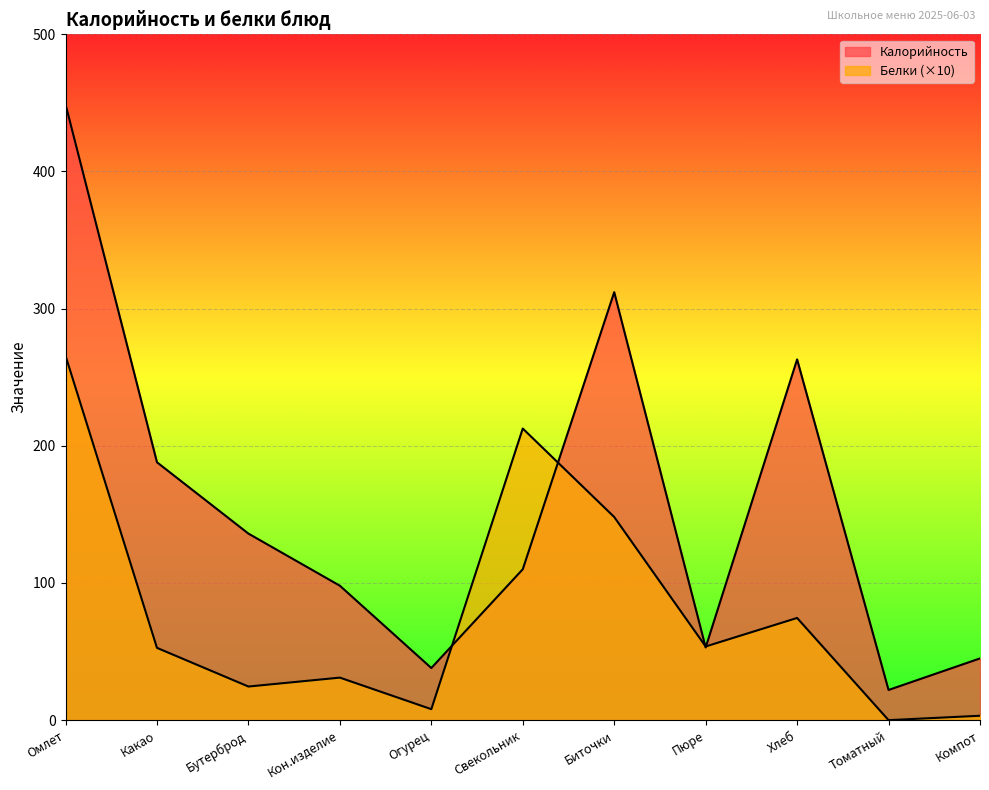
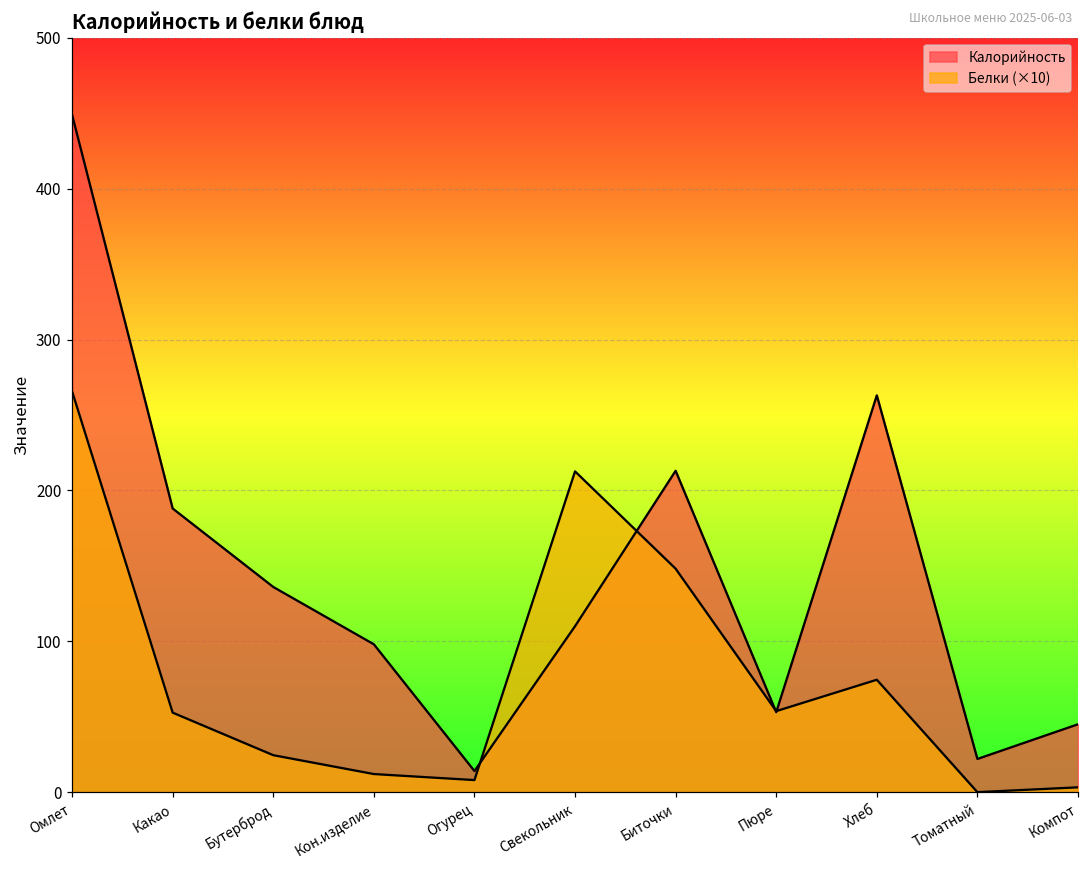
  {
    "Калорийность": {
      "Омлет": 449,
      "Какао": 188,
      "Бутерброд": 136,
      "Кон.изделие": 98,
-     "Огурец": 38,
+     "Огурец": 14,
      "Свекольник": 110,
-     "Биточки": 312,
+     "Биточки": 213,
      "Хлеб": 263,
      "Томатный": 22,
      "Компот": 45
    },
    "Белки (×10)": {
      "Омлет": 266,
      "Какао": 53,
      "Бутерброд": 25,
-     "Кон.изделие": 31,
+     "Кон.изделие": 12,
      "Огурец": 8,
      "Свекольник": 213,
      "Биточки": 148,
      "Хлеб": 75,
      "Томатный": 0,
      "Компот": 3
    }
  }
